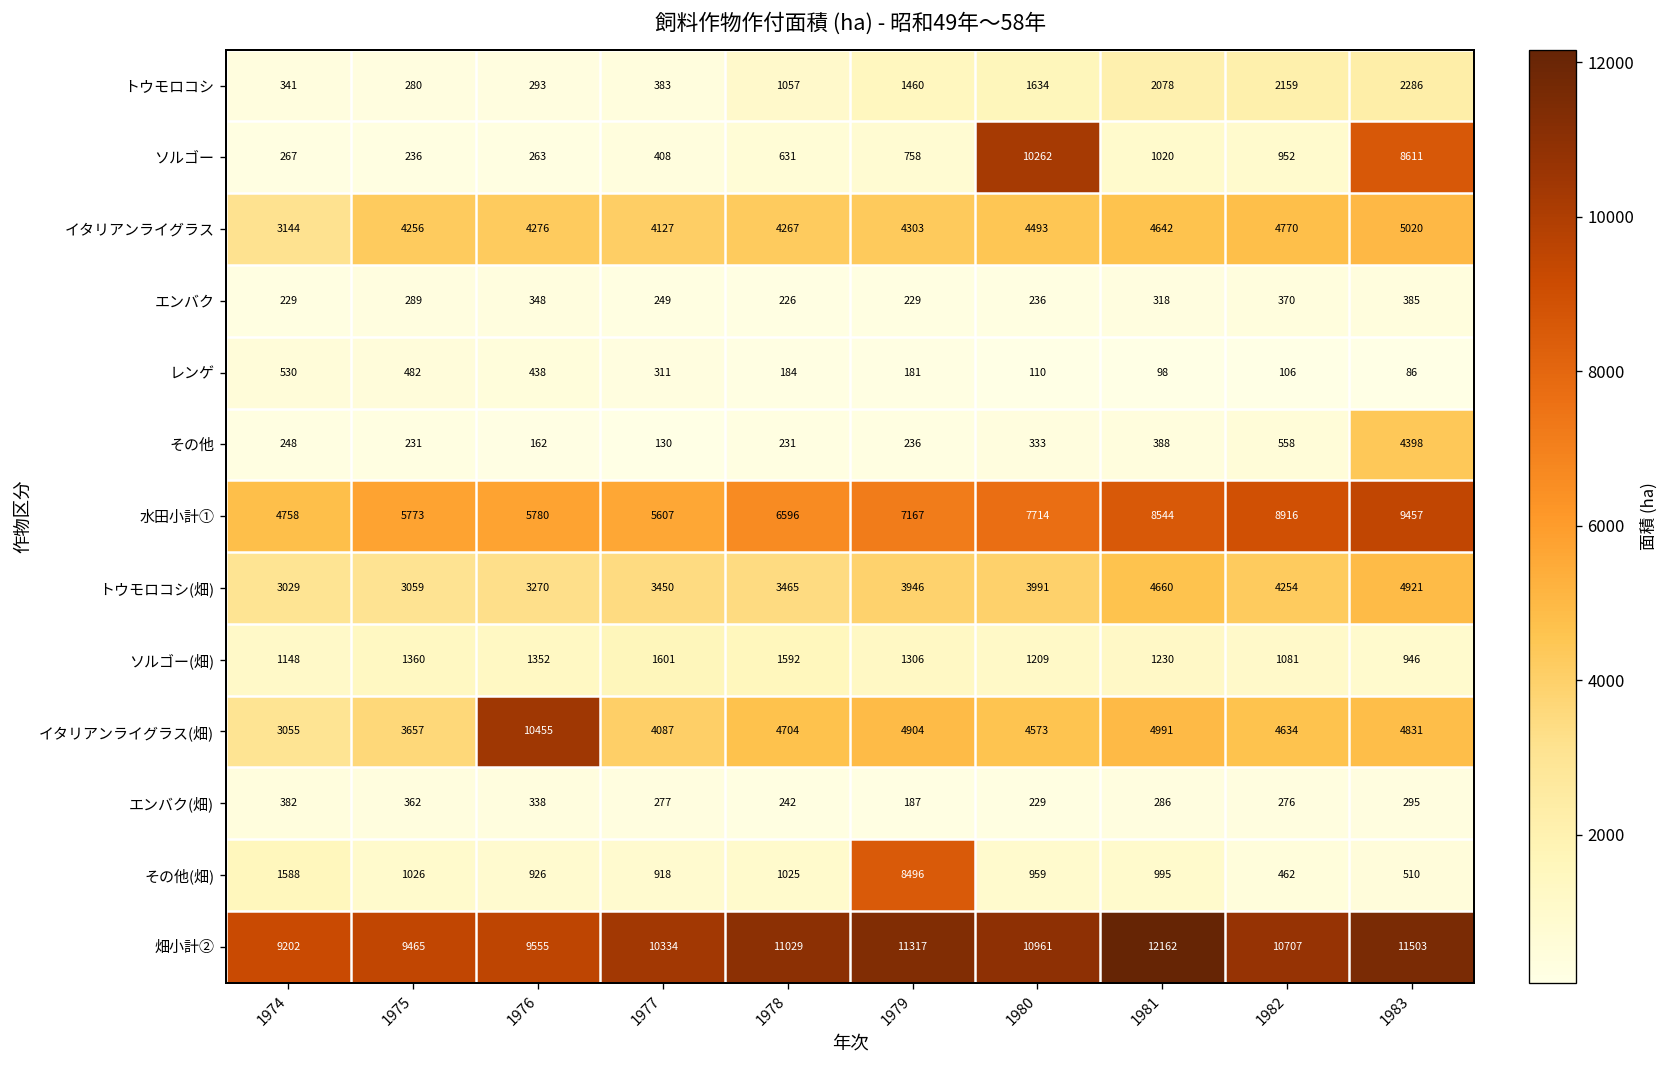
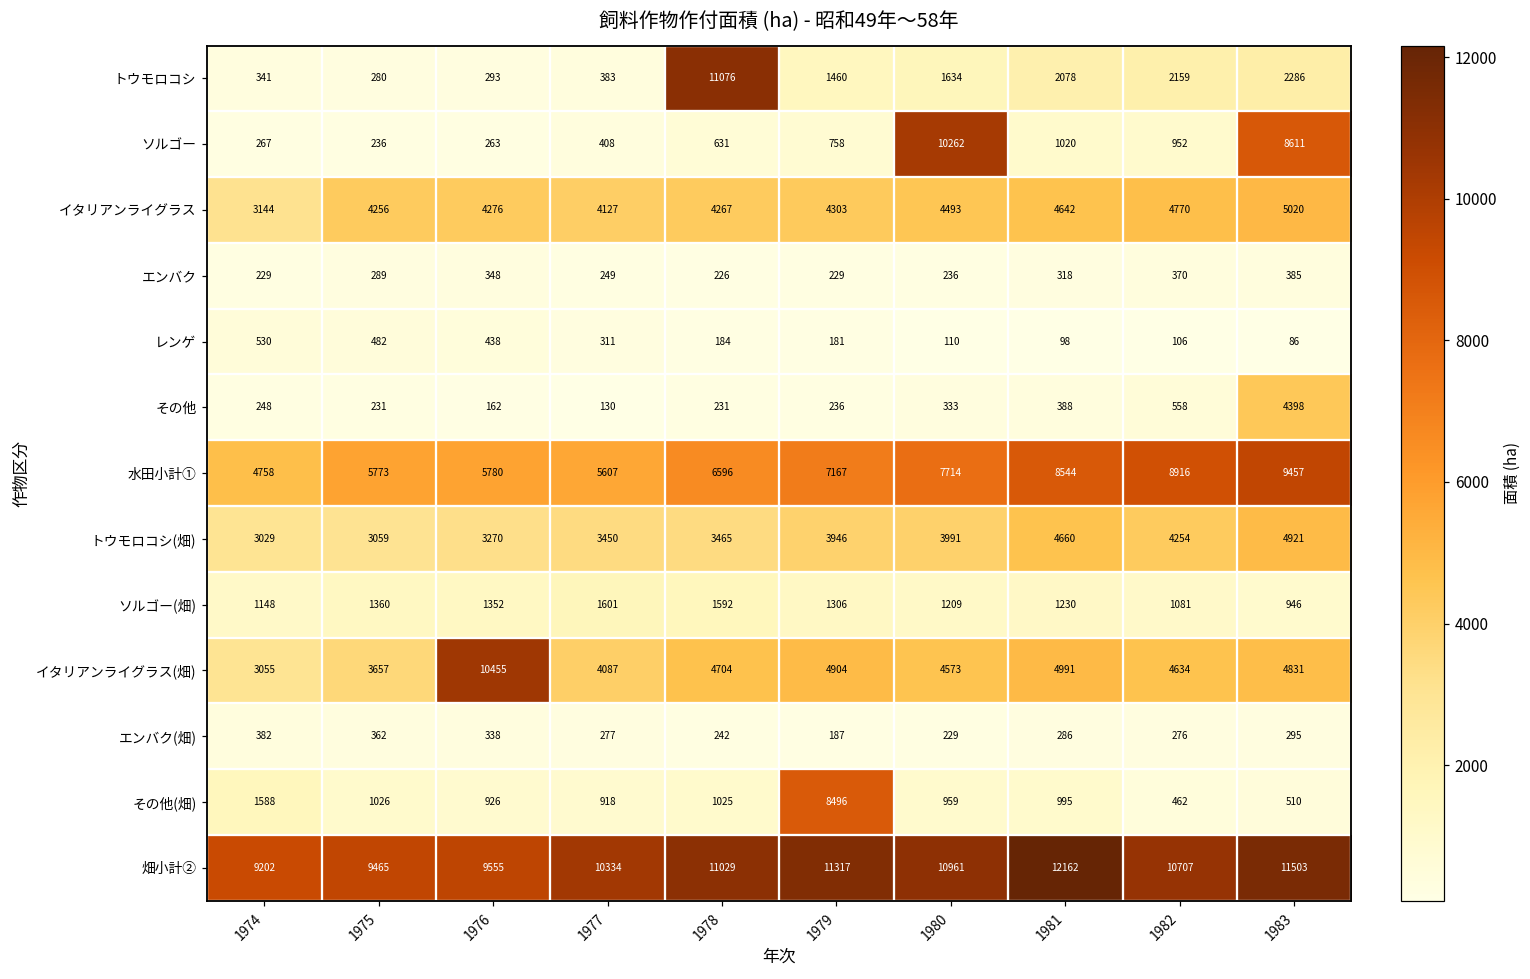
  {
    "トウモロコシ": {
      "1974": 341,
      "1975": 280,
      "1976": 293,
      "1977": 383,
-     "1978": 1057,
+     "1978": 11076,
      "1979": 1460,
      "1980": 1634,
      "1981": 2078,
      "1982": 2159,
      "1983": 2286
    },
    "ソルゴー": {
      "1974": 267,
      "1975": 236,
      "1976": 263,
      "1977": 408,
      "1978": 631,
      "1979": 758,
      "1980": 10262,
      "1981": 1020,
      "1982": 952,
      "1983": 8611
    },
    "イタリアンライグラス": {
      "1974": 3144,
      "1975": 4256,
      "1976": 4276,
      "1977": 4127,
      "1978": 4267,
      "1979": 4303,
      "1980": 4493,
      "1981": 4642,
      "1982": 4770,
      "1983": 5020
    },
    "エンバク": {
      "1974": 229,
      "1975": 289,
      "1976": 348,
      "1977": 249,
      "1978": 226,
      "1979": 229,
      "1980": 236,
      "1981": 318,
      "1982": 370,
      "1983": 385
    },
    "レンゲ": {
      "1974": 530,
      "1975": 482,
      "1976": 438,
      "1977": 311,
      "1978": 184,
      "1979": 181,
      "1980": 110,
      "1981": 98,
      "1982": 106,
      "1983": 86
    },
    "その他": {
      "1974": 248,
      "1975": 231,
      "1976": 162,
      "1977": 130,
      "1978": 231,
      "1979": 236,
      "1980": 333,
      "1981": 388,
      "1982": 558,
      "1983": 4398
    },
    "水田小計①": {
      "1974": 4758,
      "1975": 5773,
      "1976": 5780,
      "1977": 5607,
      "1978": 6596,
      "1979": 7167,
      "1980": 7714,
      "1981": 8544,
      "1982": 8916,
      "1983": 9457
    },
    "トウモロコシ(畑)": {
      "1974": 3029,
      "1975": 3059,
      "1976": 3270,
      "1977": 3450,
      "1978": 3465,
      "1979": 3946,
      "1980": 3991,
      "1981": 4660,
      "1982": 4254,
      "1983": 4921
    },
    "ソルゴー(畑)": {
      "1974": 1148,
      "1975": 1360,
      "1976": 1352,
      "1977": 1601,
      "1978": 1592,
      "1979": 1306,
      "1980": 1209,
      "1981": 1230,
      "1982": 1081,
      "1983": 946
    },
    "イタリアンライグラス(畑)": {
      "1974": 3055,
      "1975": 3657,
      "1976": 10455,
      "1977": 4087,
      "1978": 4704,
      "1979": 4904,
      "1980": 4573,
      "1981": 4991,
      "1982": 4634,
      "1983": 4831
    },
    "エンバク(畑)": {
      "1974": 382,
      "1975": 362,
      "1976": 338,
      "1977": 277,
      "1978": 242,
      "1979": 187,
      "1980": 229,
      "1981": 286,
      "1982": 276,
      "1983": 295
    },
    "その他(畑)": {
      "1974": 1588,
      "1975": 1026,
      "1976": 926,
      "1977": 918,
      "1978": 1025,
      "1979": 8496,
      "1980": 959,
      "1981": 995,
      "1982": 462,
      "1983": 510
    },
    "畑小計②": {
      "1974": 9202,
      "1975": 9465,
      "1976": 9555,
      "1977": 10334,
      "1978": 11029,
      "1979": 11317,
      "1980": 10961,
      "1981": 12162,
      "1982": 10707,
      "1983": 11503
    }
  }
